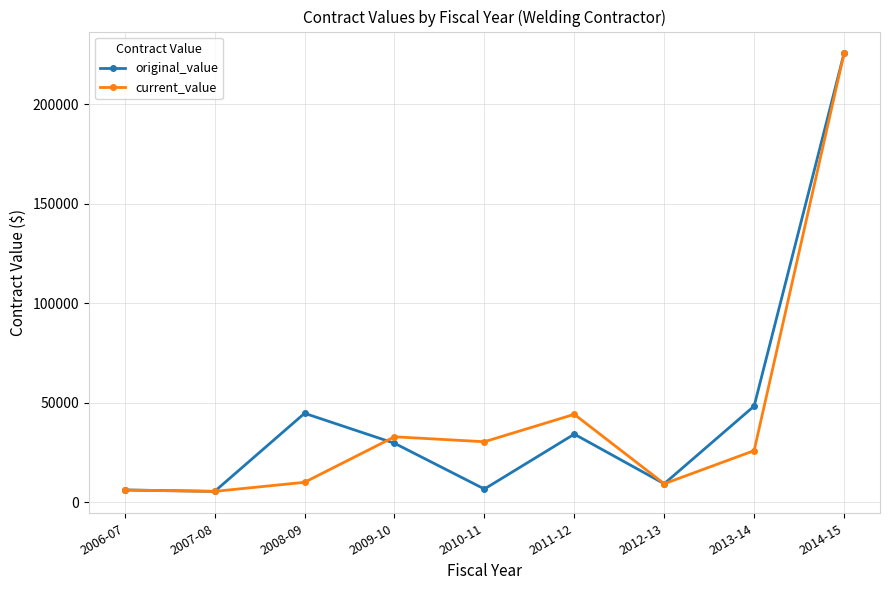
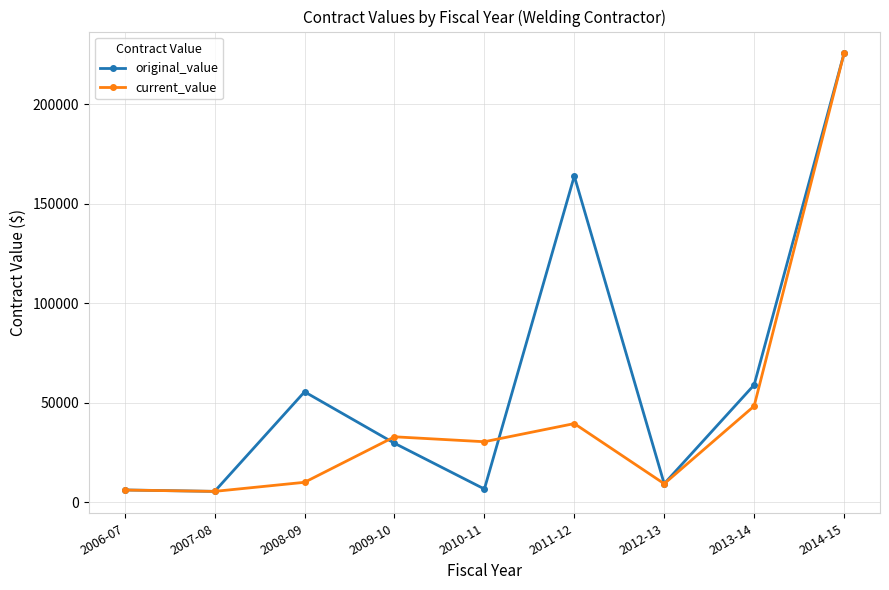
  {
    "original_value": {
-     "2008-09": 45000,
+     "2008-09": 55000,
      "2009-10": 30000,
      "2010-11": 7000,
-     "2011-12": 34000,
-     "2013-14": 48000
+     "2011-12": 164000,
+     "2013-14": 59000
    },
    "current_value": {
      "2008-09": 10000,
      "2009-10": 33000,
      "2010-11": 30000,
-     "2011-12": 44000,
-     "2013-14": 26000
+     "2011-12": 40000,
+     "2013-14": 48000
    }
  }
